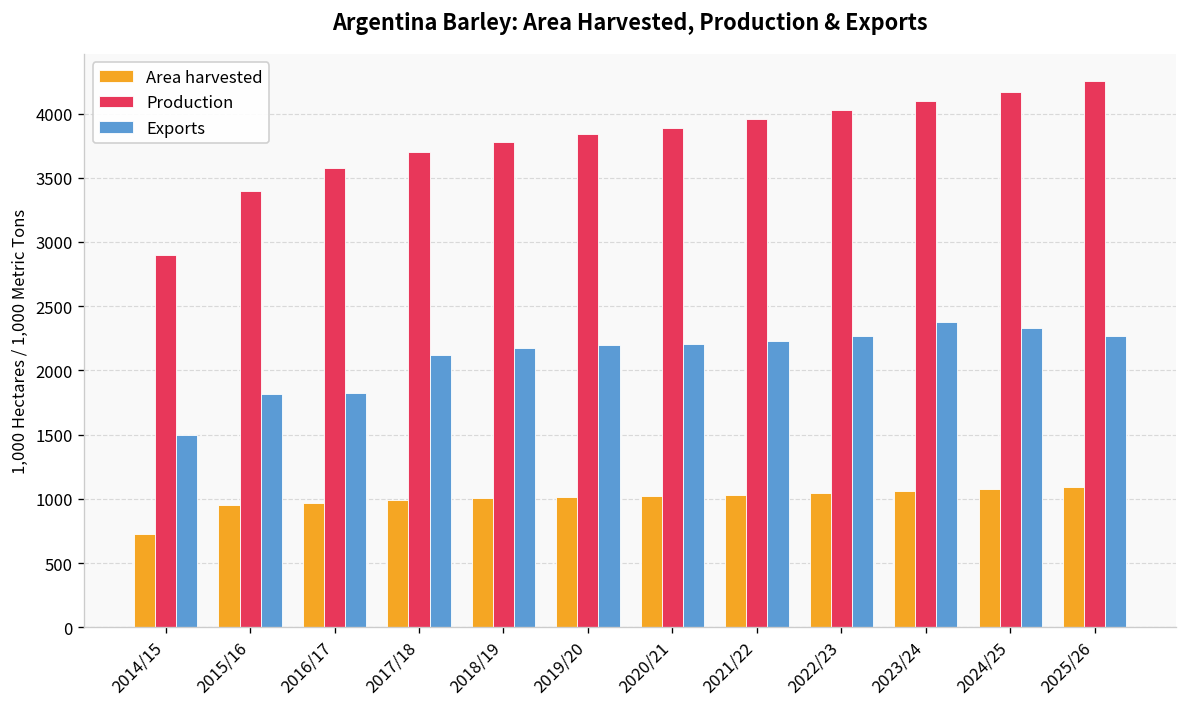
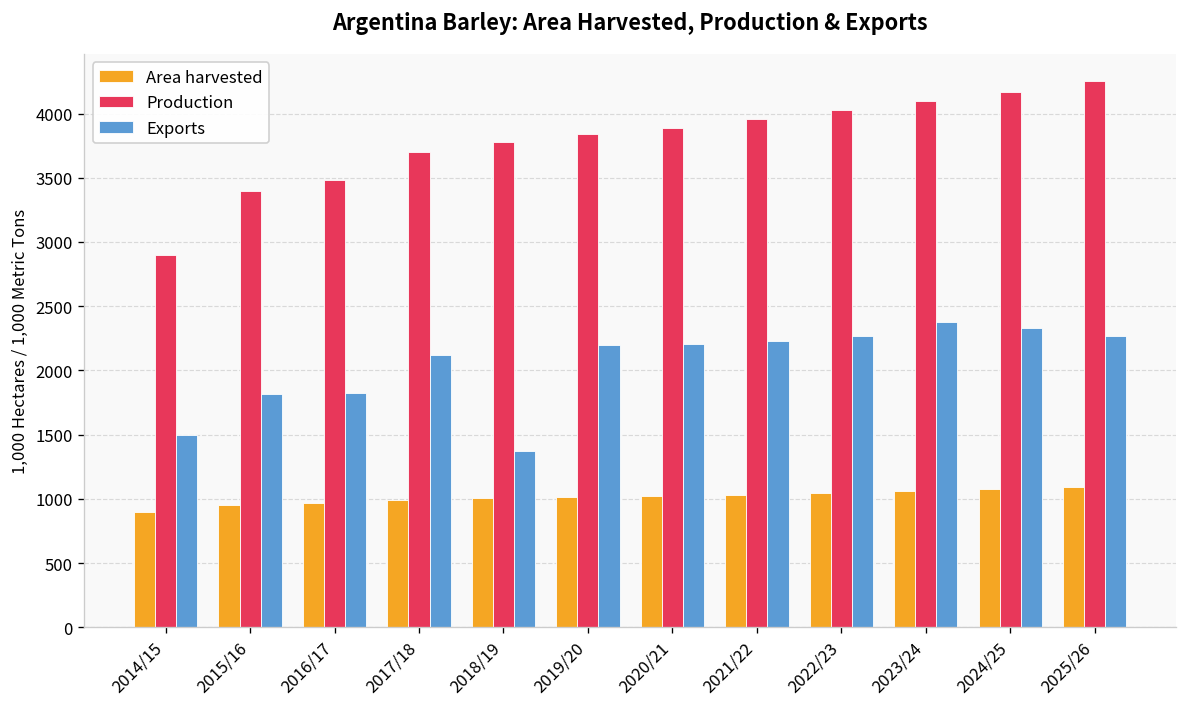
  {
    "Area harvested": {
-     "2014/15": 730,
+     "2014/15": 900,
      "2015/16": 950,
      "2016/17": 970,
      "2017/18": 990,
      "2018/19": 1010,
      "2019/20": 1020,
      "2020/21": 1020,
      "2021/22": 1030,
      "2022/23": 1050,
      "2023/24": 1060,
      "2024/25": 1080,
      "2025/26": 1090
    },
    "Production": {
      "2014/15": 2900,
      "2015/16": 3400,
-     "2016/17": 3580,
+     "2016/17": 3480,
      "2017/18": 3700,
      "2018/19": 3780,
      "2019/20": 3840,
      "2020/21": 3890,
      "2021/22": 3950,
      "2022/23": 4030,
      "2023/24": 4100,
      "2024/25": 4170,
      "2025/26": 4250
    },
    "Exports": {
      "2014/15": 1500,
      "2015/16": 1810,
      "2016/17": 1820,
      "2017/18": 2120,
-     "2018/19": 2180,
+     "2018/19": 1370,
      "2019/20": 2200,
      "2020/21": 2210,
      "2021/22": 2230,
      "2022/23": 2270,
      "2023/24": 2380,
      "2024/25": 2330,
      "2025/26": 2270
    }
  }
